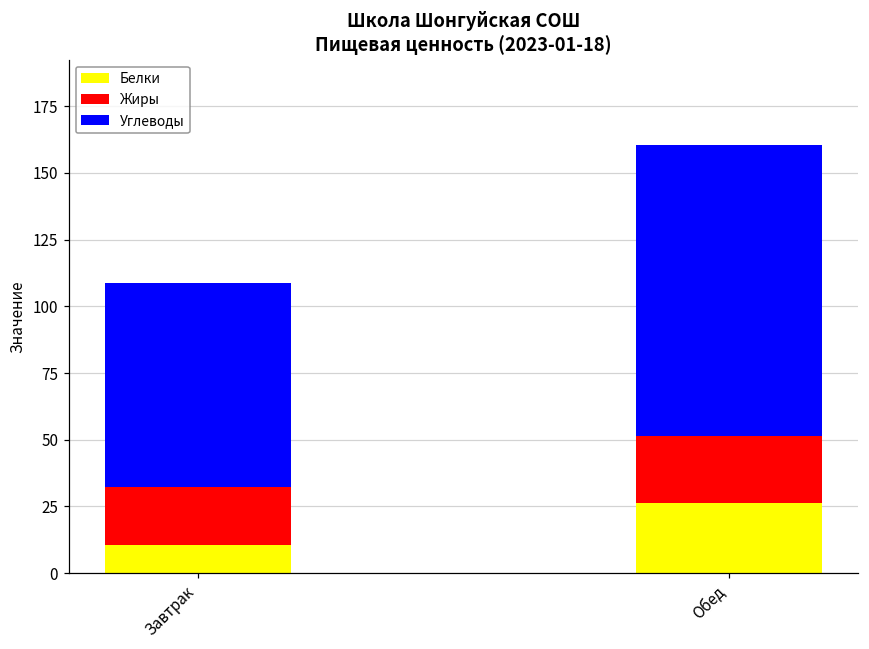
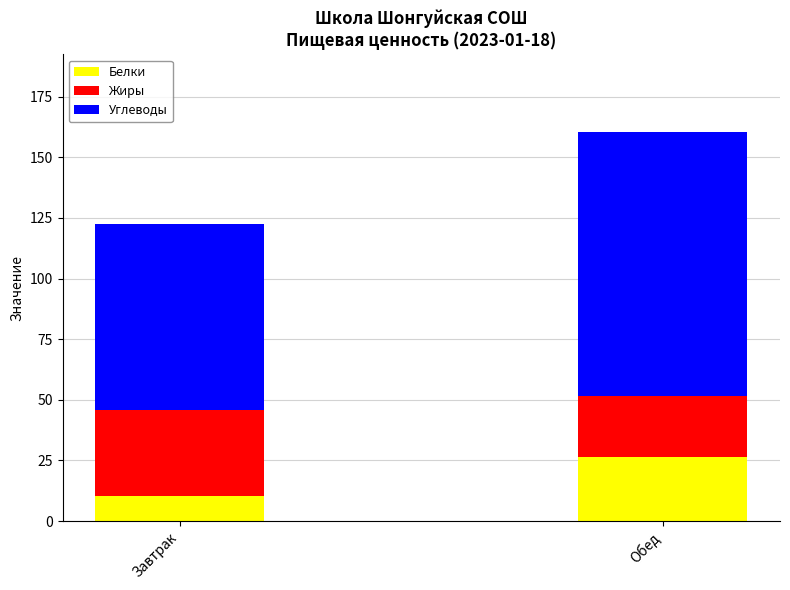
  {
    "Белки": {
      "Завтрак": 11,
      "Обед": 26
    },
    "Жиры": {
-     "Завтрак": 22,
+     "Завтрак": 35,
      "Обед": 25
    },
    "Углеводы": {
      "Завтрак": 77,
      "Обед": 109
    }
  }
